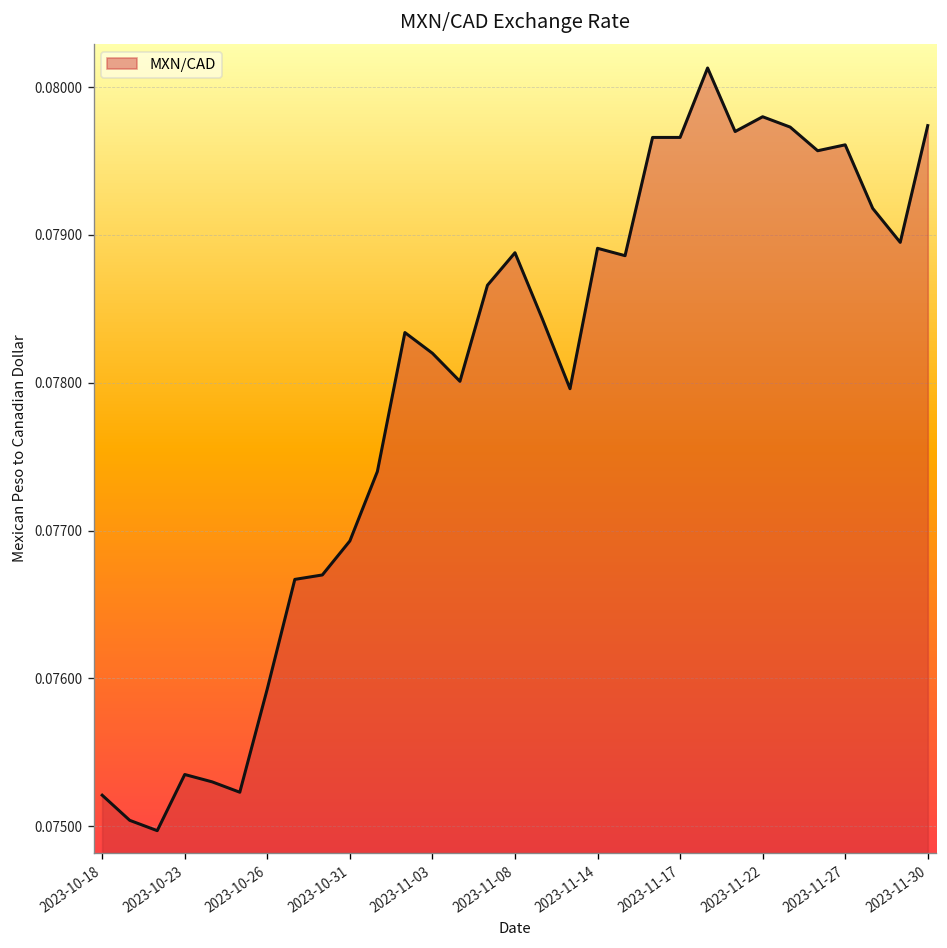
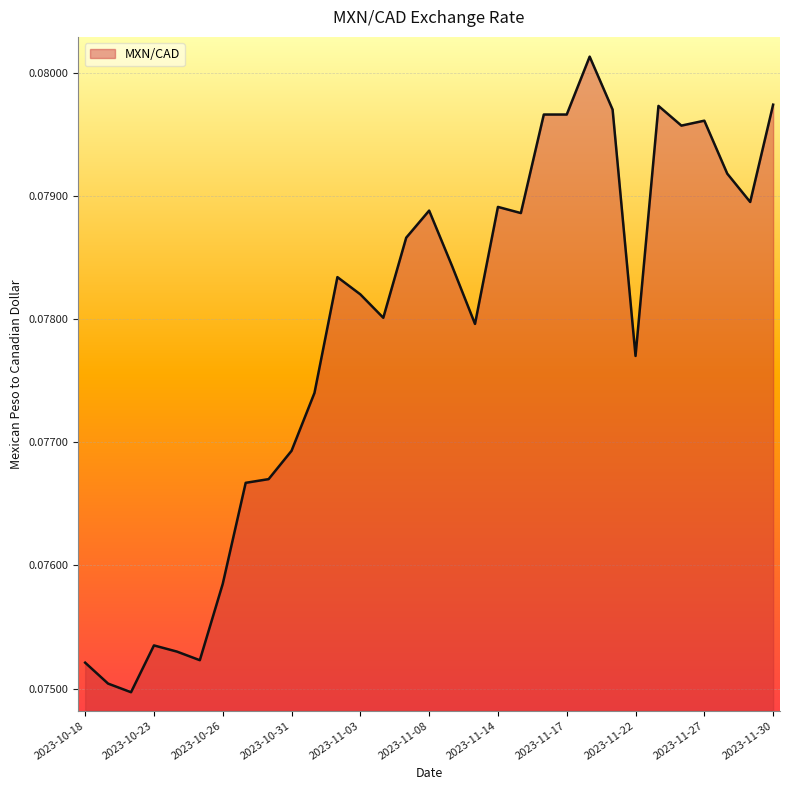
  {
    "2023-10-18": 0.07521,
    "2023-10-23": 0.07535,
-   "2023-10-26": 0.07593,
+   "2023-10-26": 0.07585,
    "2023-10-31": 0.07693,
    "2023-11-03": 0.07820,
    "2023-11-08": 0.07888,
    "2023-11-14": 0.07891,
    "2023-11-17": 0.07966,
-   "2023-11-22": 0.0798,
+   "2023-11-22": 0.0777,
    "2023-11-27": 0.07961,
    "2023-11-30": 0.07974
  }
